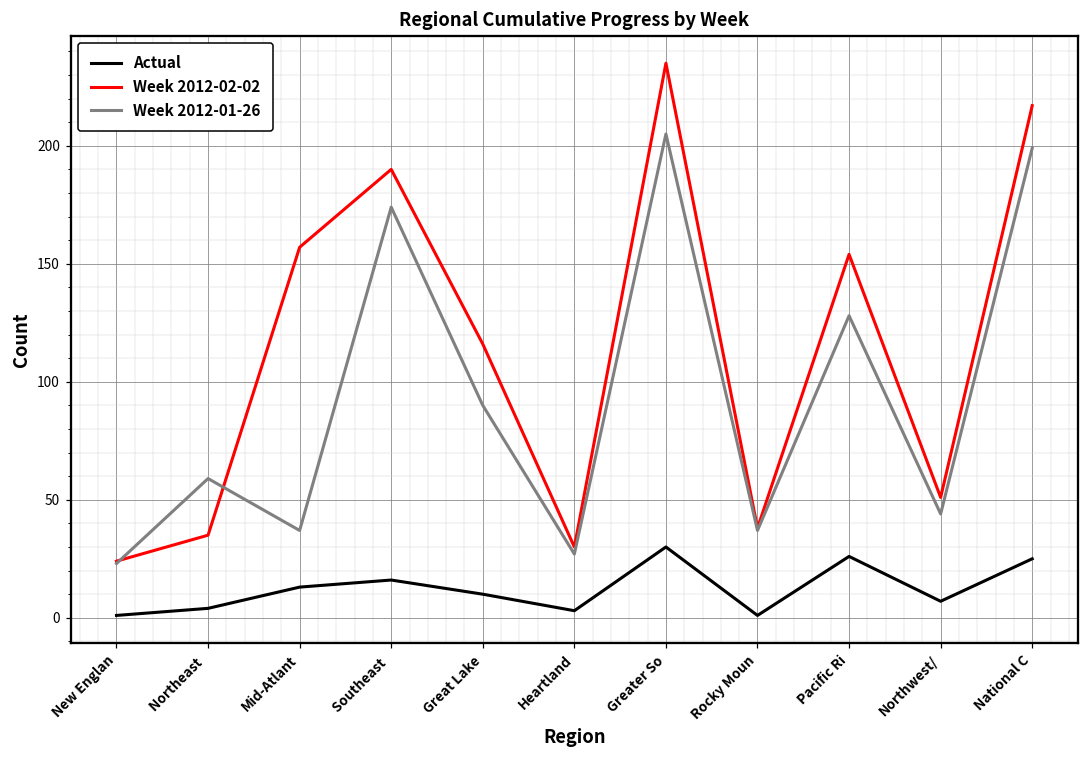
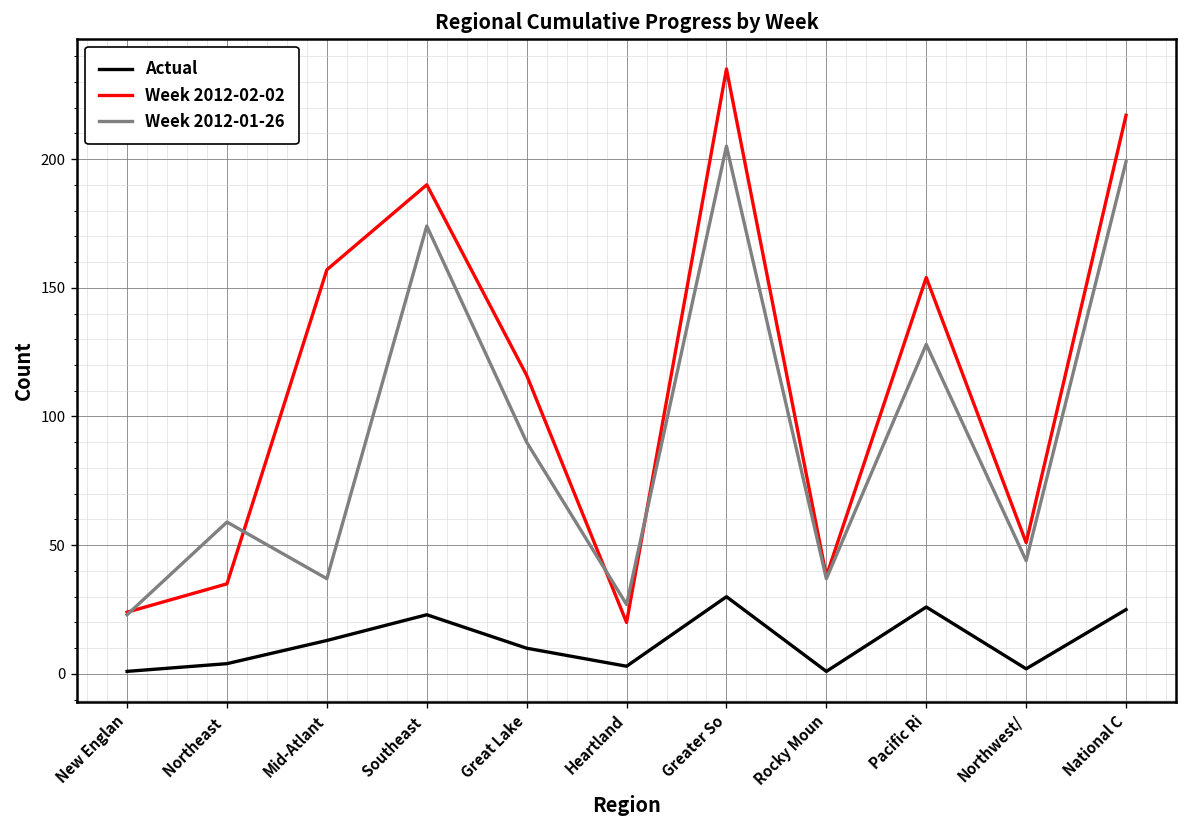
  {
    "Actual": {
      "New Englan": 1,
      "Northeast": 4,
      "Mid-Atlant": 13,
-     "Southeast": 16,
+     "Southeast": 23,
      "Great Lake": 10,
      "Heartland": 3,
      "Greater So": 30,
      "Rocky Moun": 1,
      "Pacific Ri": 26,
-     "Northwest/": 7,
+     "Northwest/": 2,
      "National C": 25
    },
    "Week 2012-02-02": {
      "Northeast": 35,
      "Mid-Atlant": 157,
      "Southeast": 190,
      "Great Lake": 116,
-     "Heartland": 30,
+     "Heartland": 20,
      "Greater So": 235,
      "Pacific Ri": 154,
      "Northwest/": 51,
      "National C": 217
    },
    "Week 2012-01-26": {
      "Northeast": 59,
      "Mid-Atlant": 37,
      "Southeast": 174,
      "Great Lake": 90,
      "Heartland": 27,
      "Greater So": 205,
      "Pacific Ri": 128,
      "Northwest/": 44,
      "National C": 199
    }
  }
